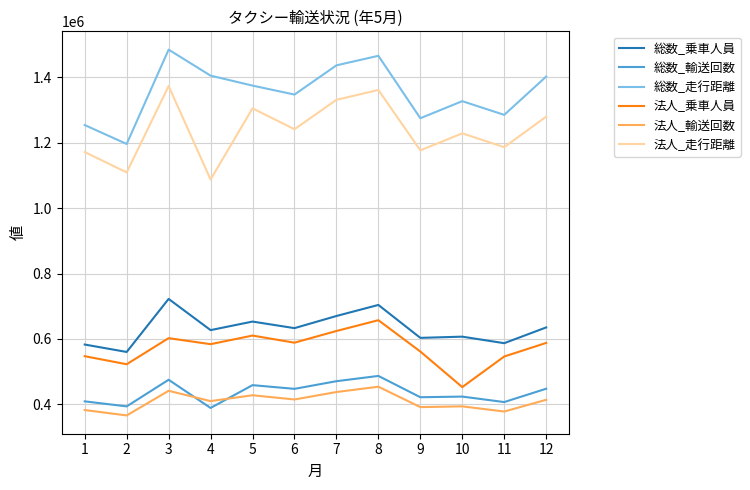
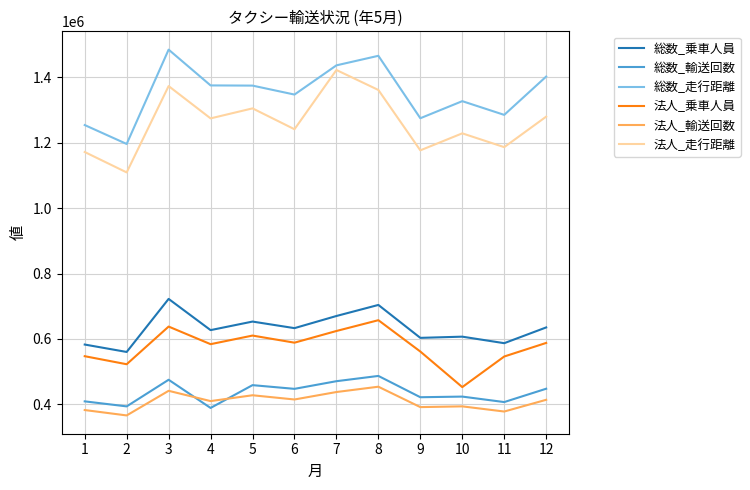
  {
    "総数_乗車人員": {
      "1": 580000,
      "2": 560000,
      "3": 720000,
      "4": 630000,
      "5": 650000,
      "6": 630000,
      "7": 670000,
      "8": 700000,
      "9": 600000,
      "10": 610000,
      "11": 590000,
      "12": 630000
    },
    "総数_輸送回数": {
      "1": 410000,
      "2": 390000,
      "3": 470000,
      "4": 390000,
      "5": 460000,
      "6": 450000,
      "7": 470000,
      "8": 490000,
      "9": 420000,
      "10": 420000,
      "11": 410000,
      "12": 450000
    },
    "総数_走行距離": {
      "1": 1250000,
      "2": 1200000,
      "3": 1490000,
-     "4": 1410000,
+     "4": 1380000,
      "5": 1380000,
      "6": 1350000,
      "7": 1440000,
      "8": 1470000,
      "9": 1280000,
      "10": 1330000,
      "11": 1290000,
      "12": 1400000
    },
    "法人_乗車人員": {
      "1": 550000,
      "2": 520000,
-     "3": 600000,
+     "3": 640000,
      "4": 580000,
      "5": 610000,
      "6": 590000,
      "7": 620000,
      "8": 660000,
      "9": 560000,
      "10": 450000,
      "11": 550000,
      "12": 590000
    },
    "法人_輸送回数": {
      "1": 380000,
      "2": 370000,
      "3": 440000,
      "4": 410000,
      "5": 430000,
      "6": 410000,
      "7": 440000,
      "8": 450000,
      "9": 390000,
      "10": 390000,
      "11": 380000,
      "12": 410000
    },
    "法人_走行距離": {
      "1": 1170000,
      "2": 1110000,
      "3": 1370000,
-     "4": 1090000,
+     "4": 1270000,
      "5": 1310000,
      "6": 1240000,
-     "7": 1330000,
+     "7": 1420000,
      "8": 1360000,
      "9": 1180000,
      "10": 1230000,
      "11": 1190000,
      "12": 1280000
    }
  }
